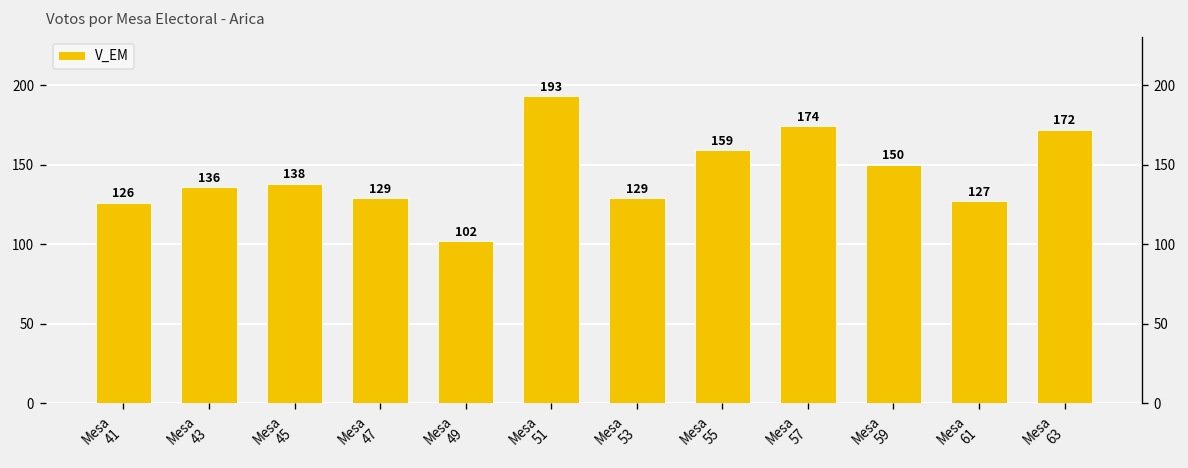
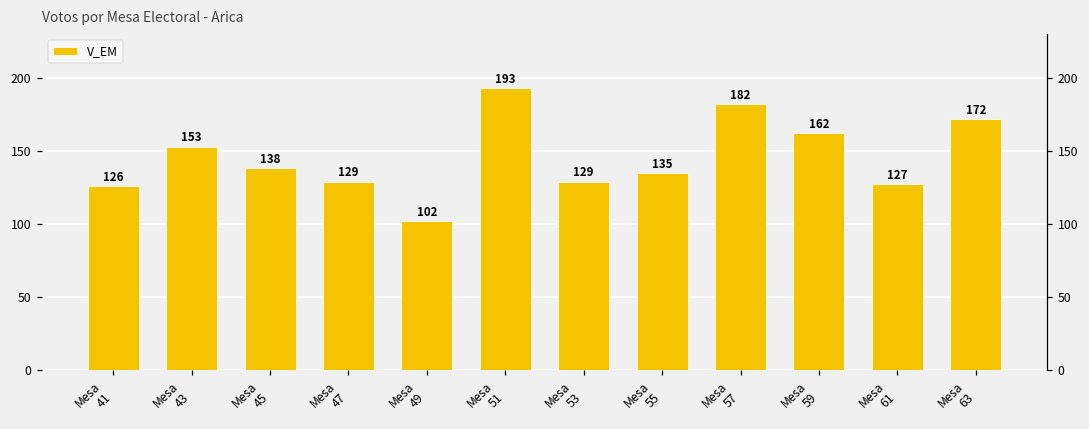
  {
    "Mesa 41": 126,
-   "Mesa 43": 136,
+   "Mesa 43": 153,
    "Mesa 45": 138,
    "Mesa 47": 129,
    "Mesa 49": 102,
    "Mesa 51": 193,
    "Mesa 53": 129,
-   "Mesa 55": 159,
-   "Mesa 57": 174,
-   "Mesa 59": 150,
+   "Mesa 55": 135,
+   "Mesa 57": 182,
+   "Mesa 59": 162,
    "Mesa 61": 127,
    "Mesa 63": 172
  }
